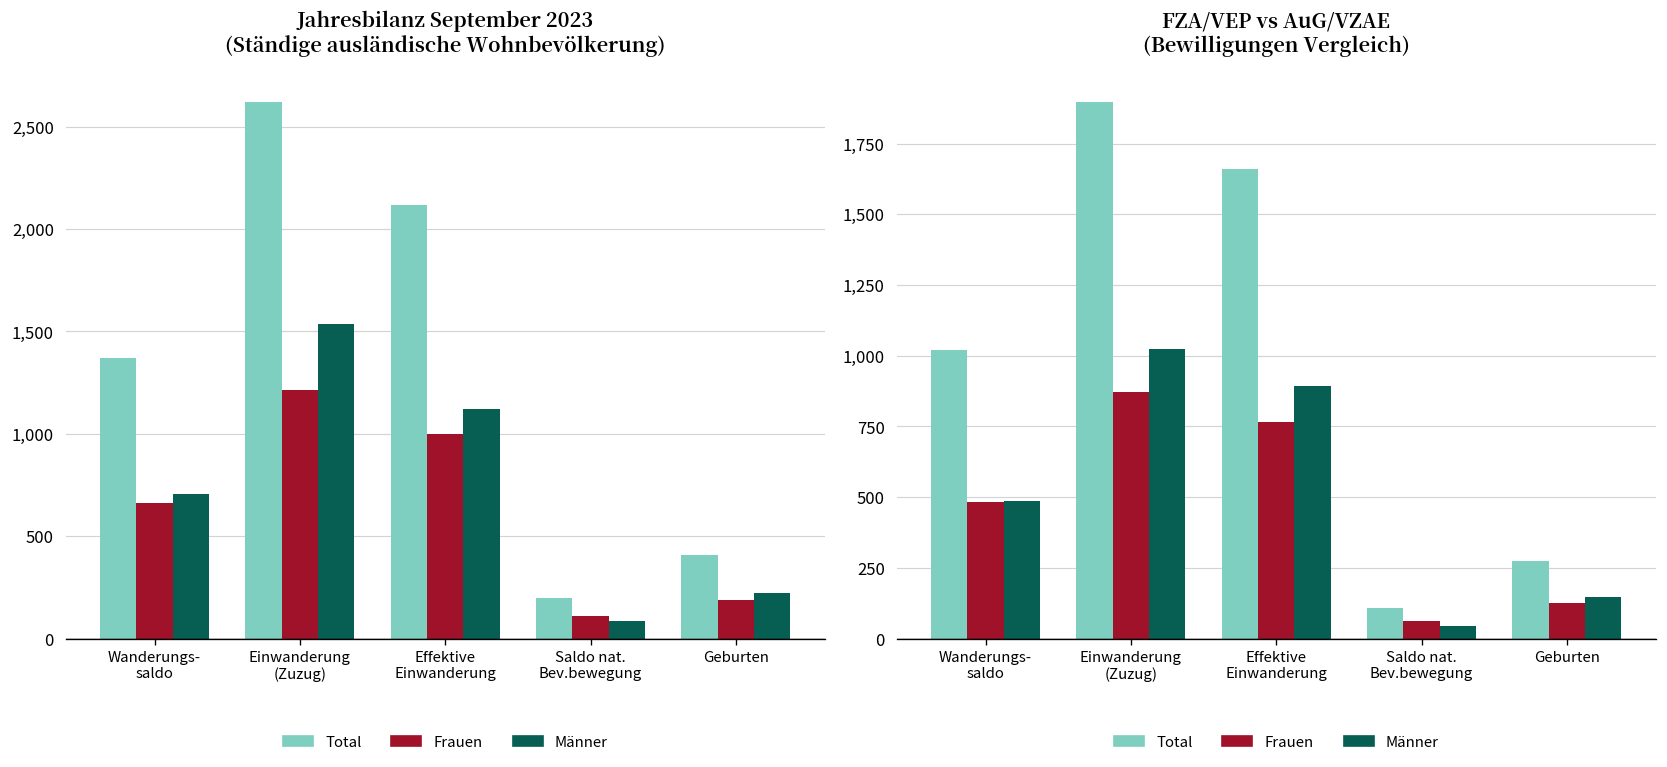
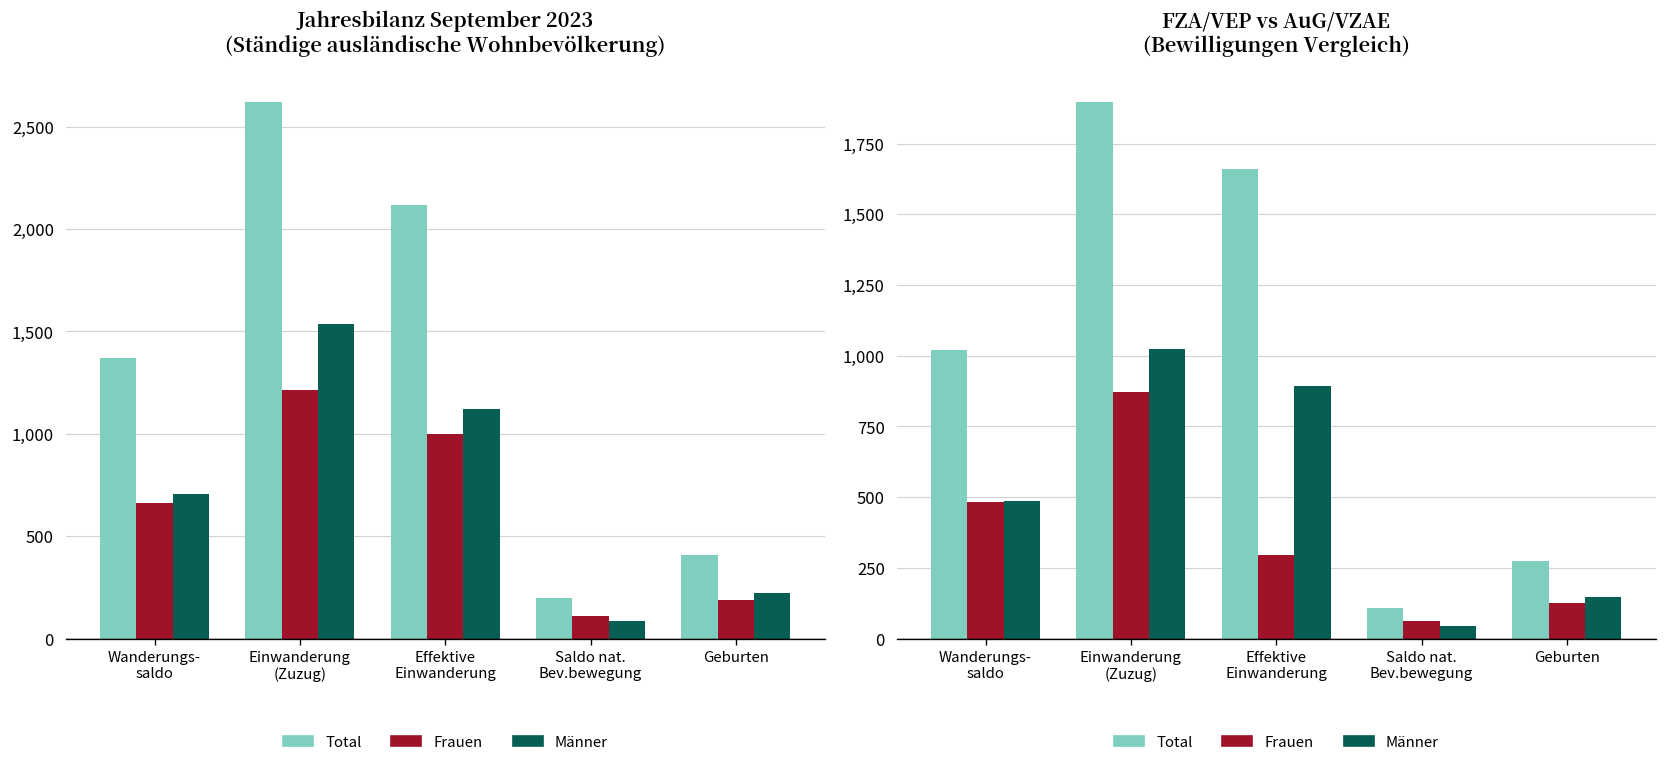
  {
    "Jahresbilanz September 2023 (Ständige ausländische Wohnbevölkerung)": {
      "Total": {
        "Wanderungs- saldo": "1,370",
        "Einwanderung (Zuzug)": "2,620",
        "Effektive Einwanderung": "2,120",
        "Saldo nat. Bev.bewegung": "200",
        "Geburten": "410"
      },
      "Frauen": {
        "Wanderungs- saldo": "660",
        "Einwanderung (Zuzug)": "1,210",
        "Effektive Einwanderung": "1,000",
        "Saldo nat. Bev.bewegung": "110",
        "Geburten": "190"
      },
      "Männer": {
        "Wanderungs- saldo": "710",
        "Einwanderung (Zuzug)": "1,540",
        "Effektive Einwanderung": "1,120",
        "Saldo nat. Bev.bewegung": "90",
        "Geburten": "220"
      }
    },
    "FZA/VEP vs AuG/VZAE (Bewilligungen Vergleich)": {
      "Total": {
        "Wanderungs- saldo": "1,020",
        "Einwanderung (Zuzug)": "1,900",
        "Effektive Einwanderung": "1,660",
        "Saldo nat. Bev.bewegung": "110",
        "Geburten": "270"
      },
      "Frauen": {
        "Wanderungs- saldo": "480",
        "Einwanderung (Zuzug)": "870",
-       "Effektive Einwanderung": "770",
+       "Effektive Einwanderung": "300",
        "Saldo nat. Bev.bewegung": "60",
        "Geburten": "130"
      },
      "Männer": {
        "Wanderungs- saldo": "490",
        "Einwanderung (Zuzug)": "1,020",
        "Effektive Einwanderung": "890",
        "Saldo nat. Bev.bewegung": "50",
        "Geburten": "150"
      }
    }
  }
